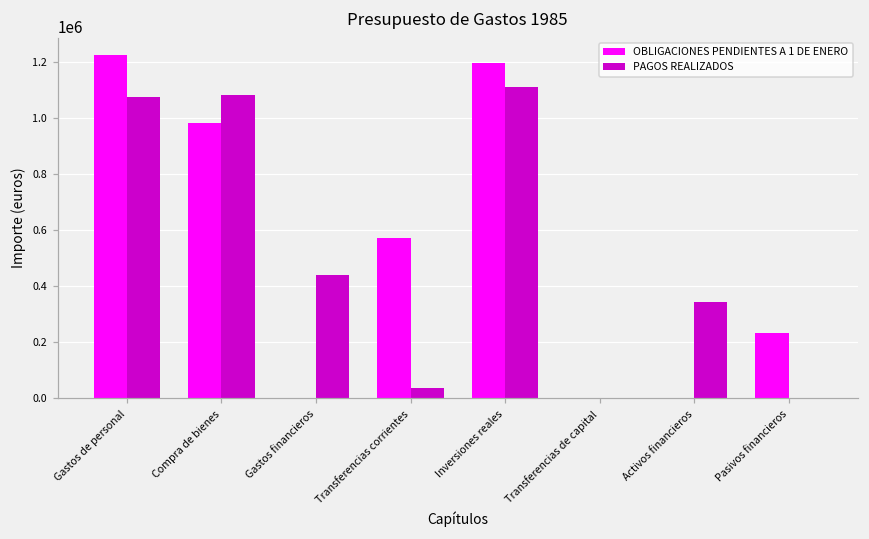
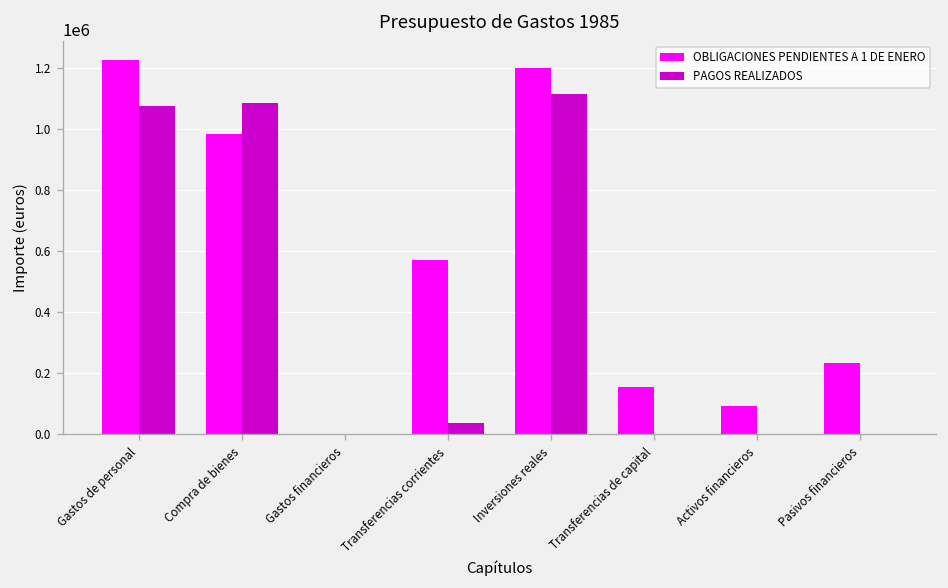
  {
    "OBLIGACIONES PENDIENTES A 1 DE ENERO": {
      "Gastos de personal": 1230000,
      "Compra de bienes": 980000,
      "Gastos financieros": 0,
      "Transferencias corrientes": 570000,
      "Inversiones reales": 1200000,
-     "Transferencias de capital": 0,
-     "Activos financieros": 0,
+     "Transferencias de capital": 160000,
+     "Activos financieros": 90000,
      "Pasivos financieros": 230000
    },
    "PAGOS REALIZADOS": {
      "Gastos de personal": 1070000,
      "Compra de bienes": 1080000,
-     "Gastos financieros": 440000,
+     "Gastos financieros": 0,
      "Transferencias corrientes": 40000,
      "Inversiones reales": 1110000,
      "Transferencias de capital": 0,
-     "Activos financieros": 340000,
+     "Activos financieros": 0,
      "Pasivos financieros": 0
    }
  }
